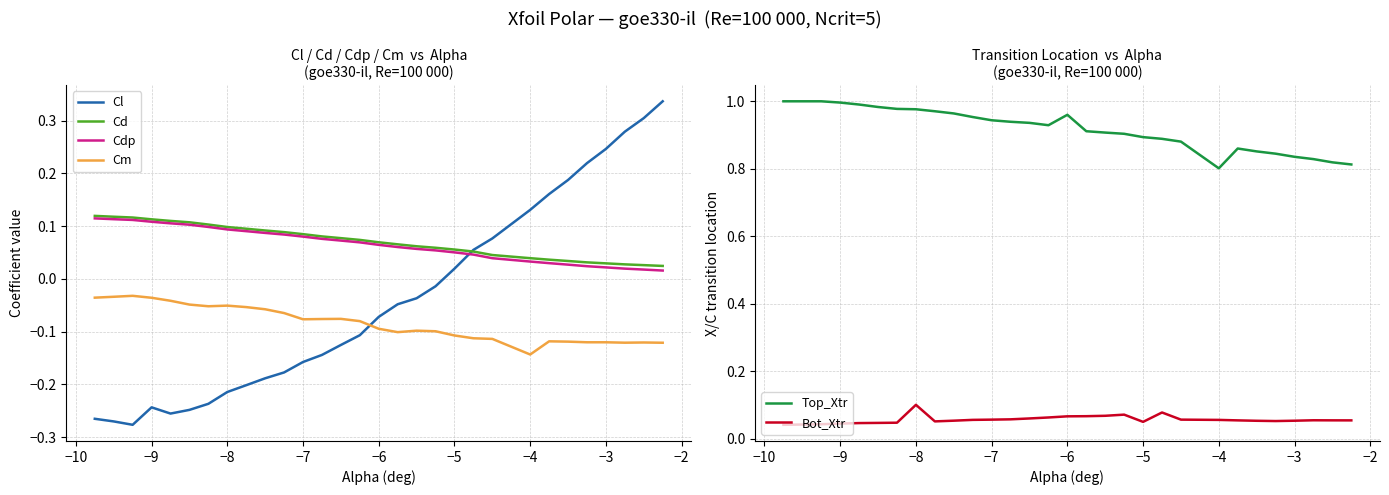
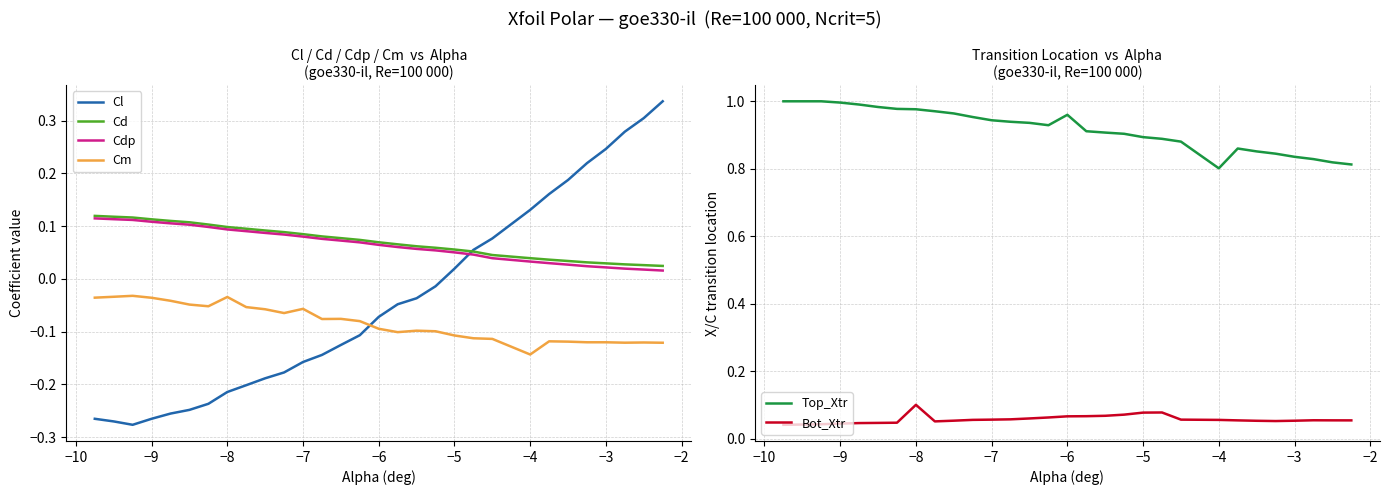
  {
    "Cl / Cd / Cdp / Cm vs Alpha (goe330-il, Re=100 000)": {
      "Cl": {
-       "−9": -0.24,
+       "−9": -0.27,
        "−8": -0.21,
        "−7": -0.16,
        "−6": -0.07,
        "−5": 0.02,
        "−4": 0.13,
        "−3": 0.25
      },
      "Cd": {
        "−6": 0.07,
        "−5": 0.06,
        "−4": 0.04,
        "−3": 0.03
      },
      "Cdp": {
        "−6": 0.06,
        "−5": 0.05,
        "−4": 0.03,
        "−3": 0.02
      },
      "Cm": {
        "−9": -0.04,
-       "−8": -0.05,
-       "−7": -0.08,
+       "−8": -0.03,
+       "−7": -0.06,
        "−6": -0.09,
        "−5": -0.11,
        "−4": -0.14,
        "−3": -0.12
      }
    },
    "Transition Location vs Alpha (goe330-il, Re=100 000)": {
      "Top_Xtr": {
        "−9": 1.00,
        "−8": 0.98,
        "−7": 0.94,
        "−6": 0.96,
        "−5": 0.89,
        "−4": 0.80,
        "−3": 0.84
      },
      "Bot_Xtr": {
        "−8": 0.10,
        "−7": 0.06,
        "−6": 0.07,
-       "−5": 0.05,
+       "−5": 0.08,
        "−4": 0.06,
        "−3": 0.05
      }
    }
  }
